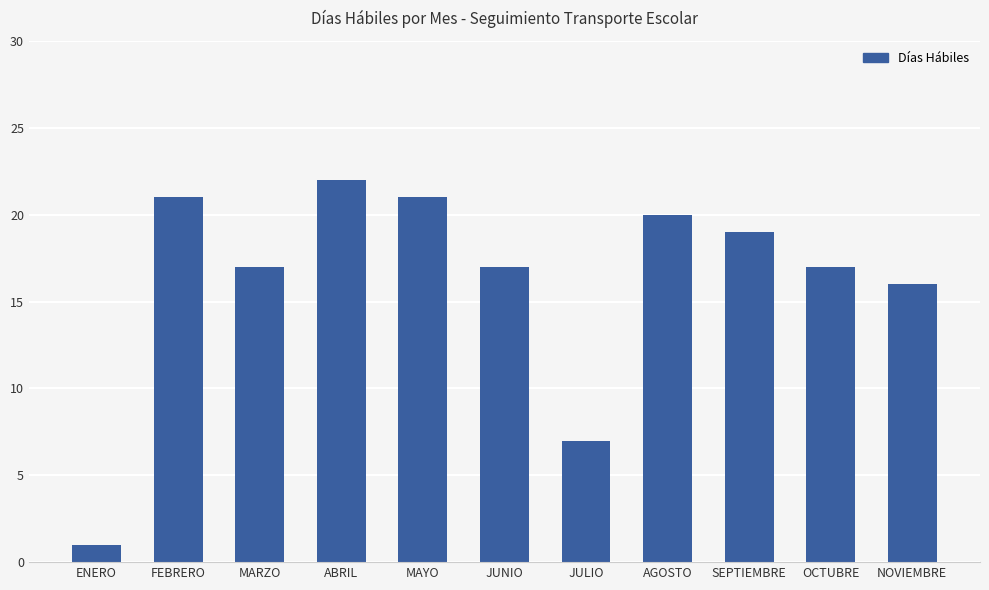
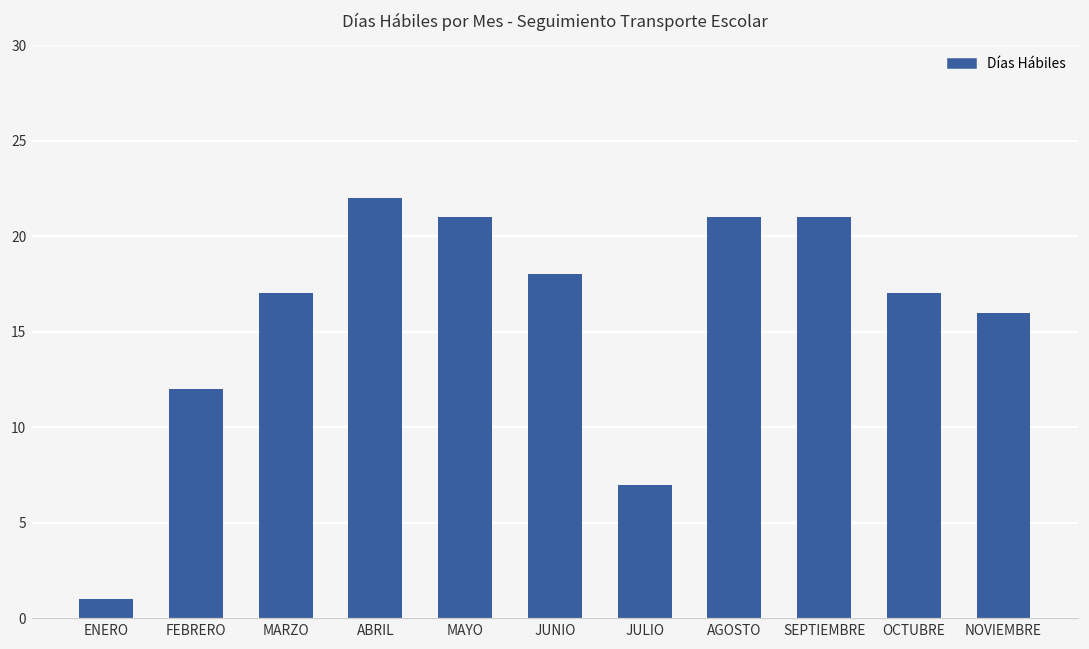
  {
    "ENERO": 1,
-   "FEBRERO": 21,
+   "FEBRERO": 12,
    "MARZO": 17,
    "ABRIL": 22,
    "MAYO": 21,
-   "JUNIO": 17,
+   "JUNIO": 18,
    "JULIO": 7,
-   "AGOSTO": 20,
-   "SEPTIEMBRE": 19,
+   "AGOSTO": 21,
+   "SEPTIEMBRE": 21,
    "OCTUBRE": 17,
    "NOVIEMBRE": 16
  }
